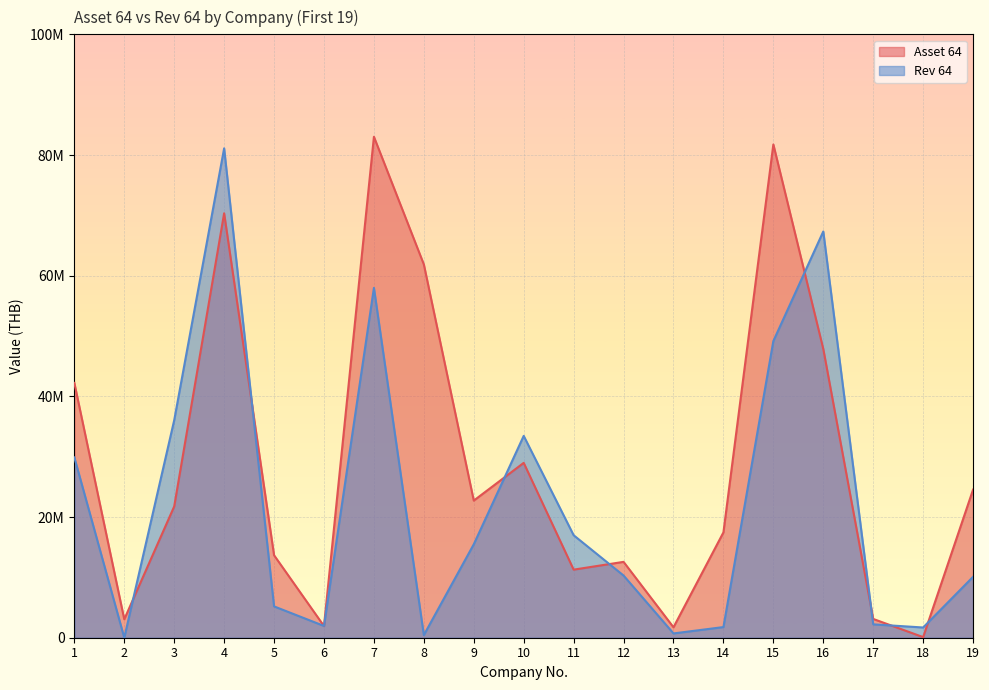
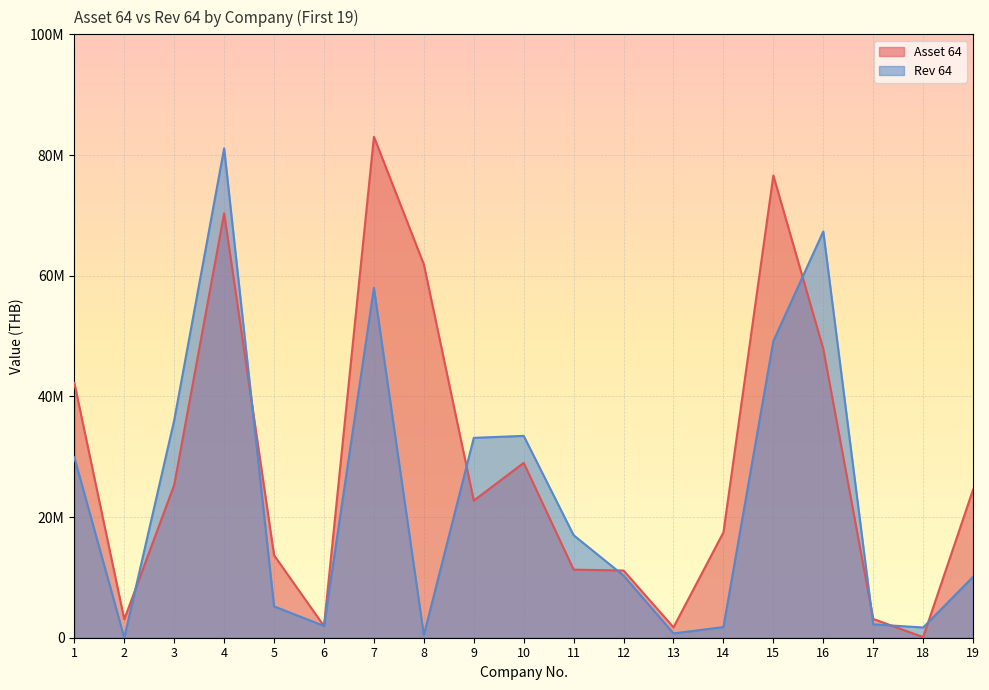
  {
    "Asset 64": {
      "1": 42000000,
      "2": 3000000,
-     "3": 22000000,
+     "3": 25000000,
      "4": 70000000,
      "5": 14000000,
      "7": 83000000,
      "8": 62000000,
      "9": 23000000,
      "10": 29000000,
      "11": 11000000,
-     "12": 13000000,
+     "12": 11000000,
      "13": 2000000,
      "14": 17000000,
-     "15": 82000000,
+     "15": 77000000,
      "16": 48000000,
      "17": 3000000,
      "18": 0,
      "19": 25000000
    },
    "Rev 64": {
      "1": 30000000,
      "2": 0,
      "3": 36000000,
      "4": 81000000,
      "5": 5000000,
      "7": 58000000,
      "8": 0,
-     "9": 15000000,
+     "9": 33000000,
      "10": 33000000,
      "11": 17000000,
      "12": 10000000,
      "13": 1000000,
      "14": 2000000,
      "15": 49000000,
      "16": 67000000,
      "17": 2000000,
      "18": 2000000,
      "19": 10000000
    }
  }
